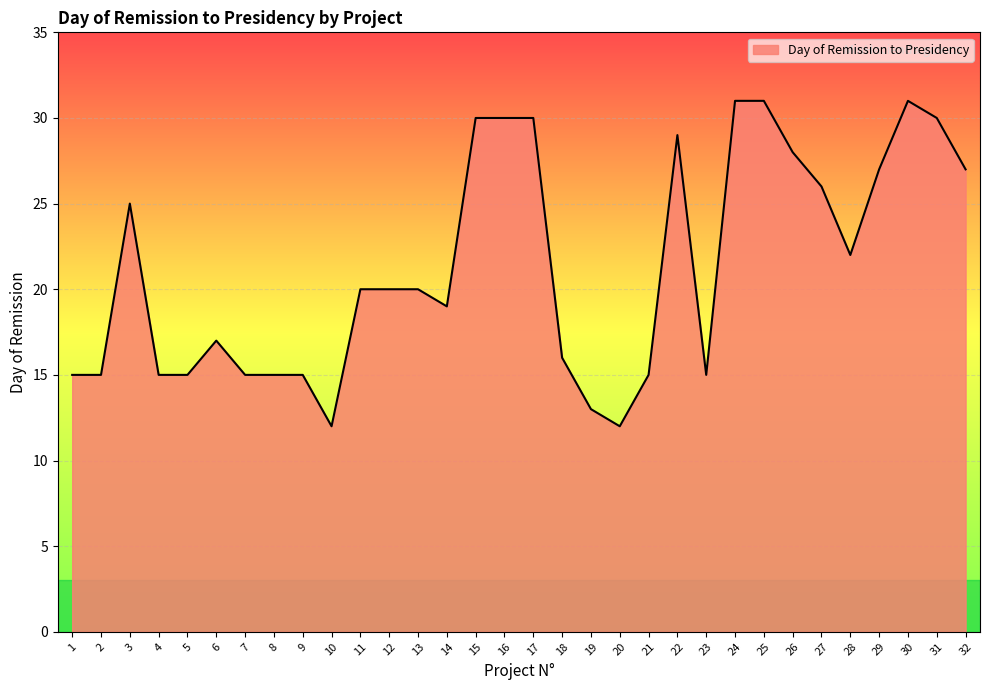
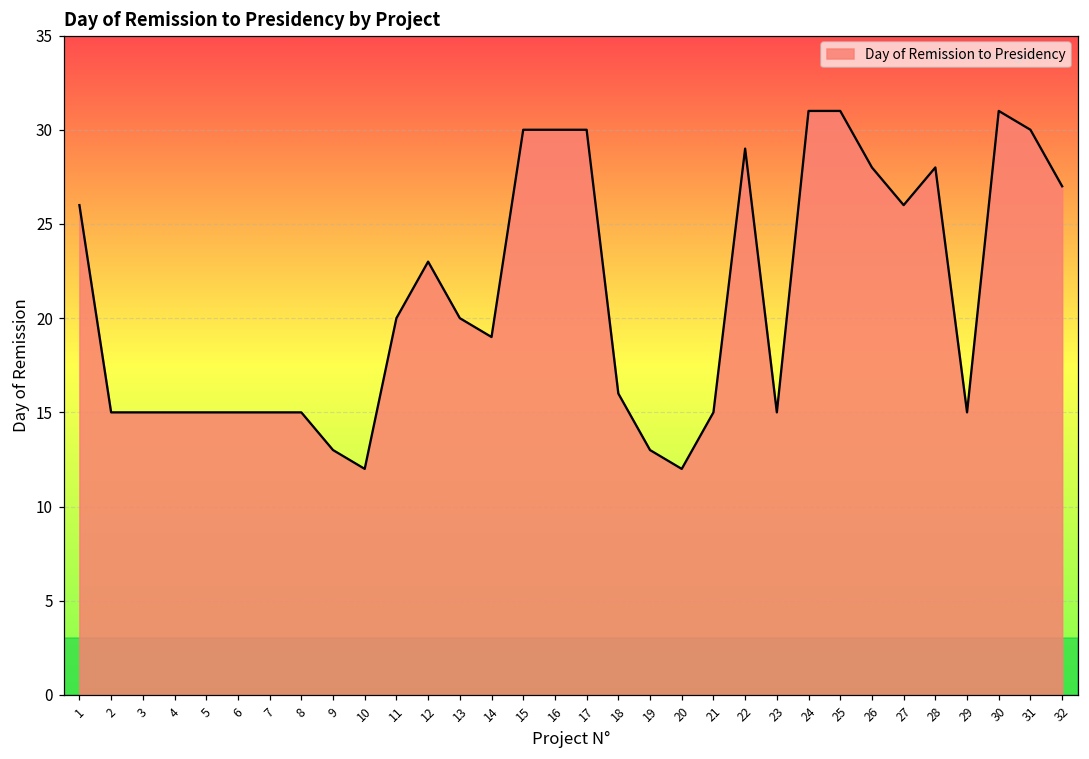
  {
-   "1": 15,
+   "1": 26,
    "2": 15,
-   "3": 25,
+   "3": 15,
    "4": 15,
    "5": 15,
-   "6": 17,
+   "6": 15,
    "7": 15,
    "8": 15,
-   "9": 15,
+   "9": 13,
    "10": 12,
    "11": 20,
-   "12": 20,
+   "12": 23,
    "13": 20,
    "14": 19,
    "15": 30,
    "16": 30,
    "17": 30,
    "18": 16,
    "19": 13,
    "20": 12,
    "21": 15,
    "22": 29,
    "23": 15,
    "24": 31,
    "25": 31,
    "26": 28,
    "27": 26,
-   "28": 22,
-   "29": 27,
+   "28": 28,
+   "29": 15,
    "30": 31,
    "31": 30,
    "32": 27
  }
